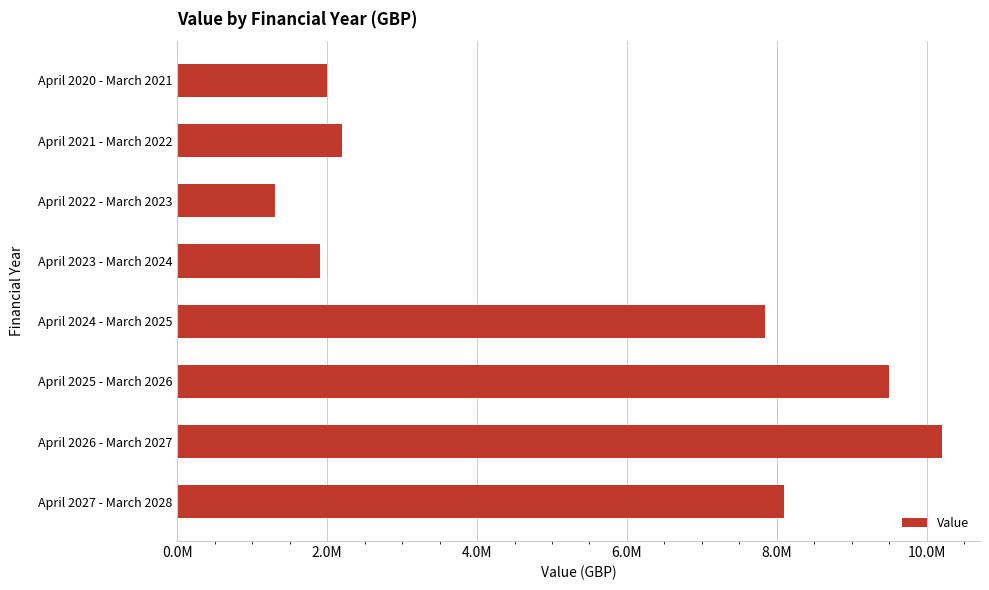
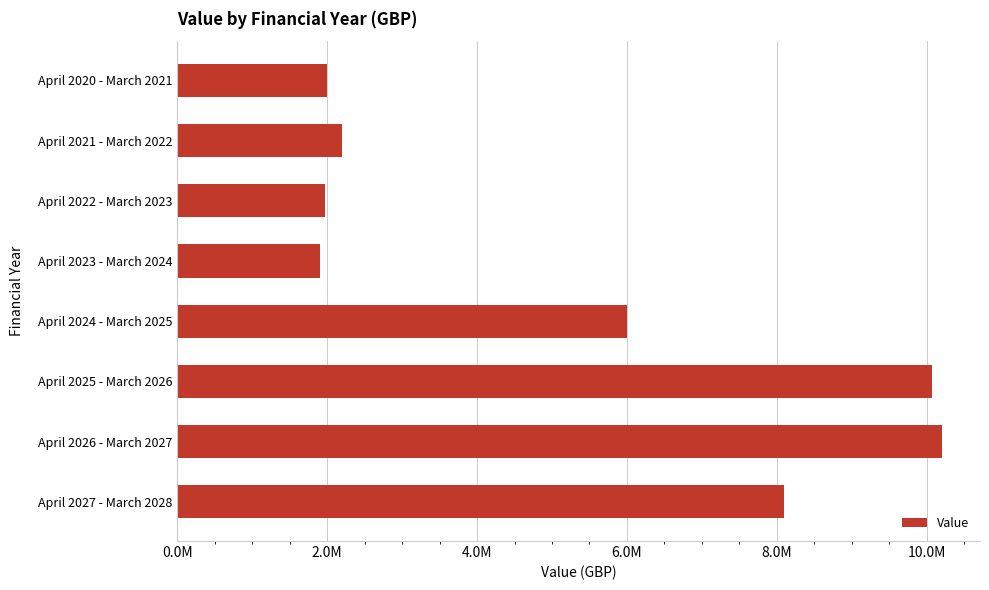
  {
    "April 2020 - March 2021": 2000000,
    "April 2021 - March 2022": 2200000,
-   "April 2022 - March 2023": 1300000,
+   "April 2022 - March 2023": 2000000,
    "April 2023 - March 2024": 1900000,
-   "April 2024 - March 2025": 7800000,
-   "April 2025 - March 2026": 9500000,
+   "April 2024 - March 2025": 6000000,
+   "April 2025 - March 2026": 10100000,
    "April 2026 - March 2027": 10200000,
    "April 2027 - March 2028": 8100000
  }
